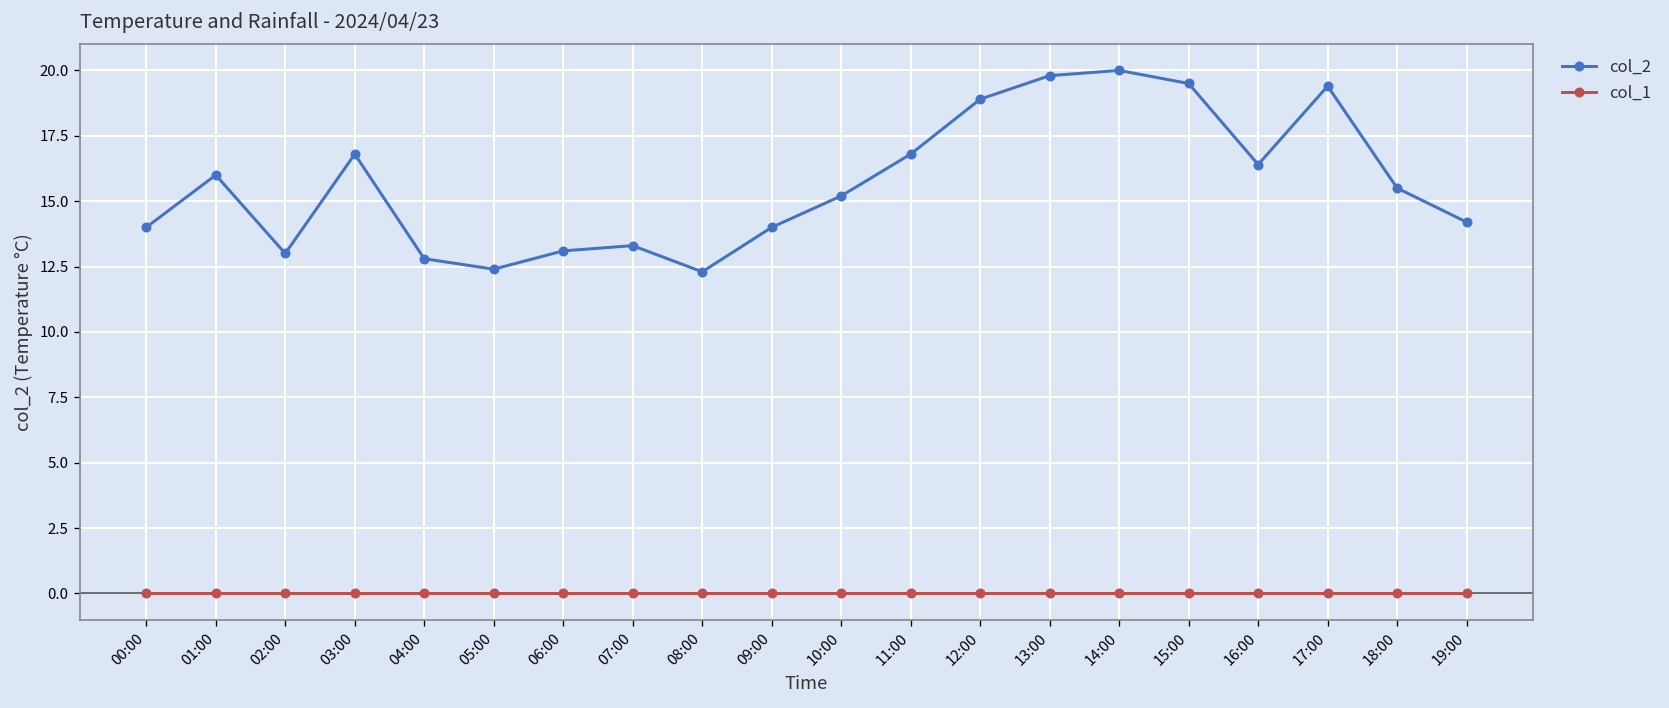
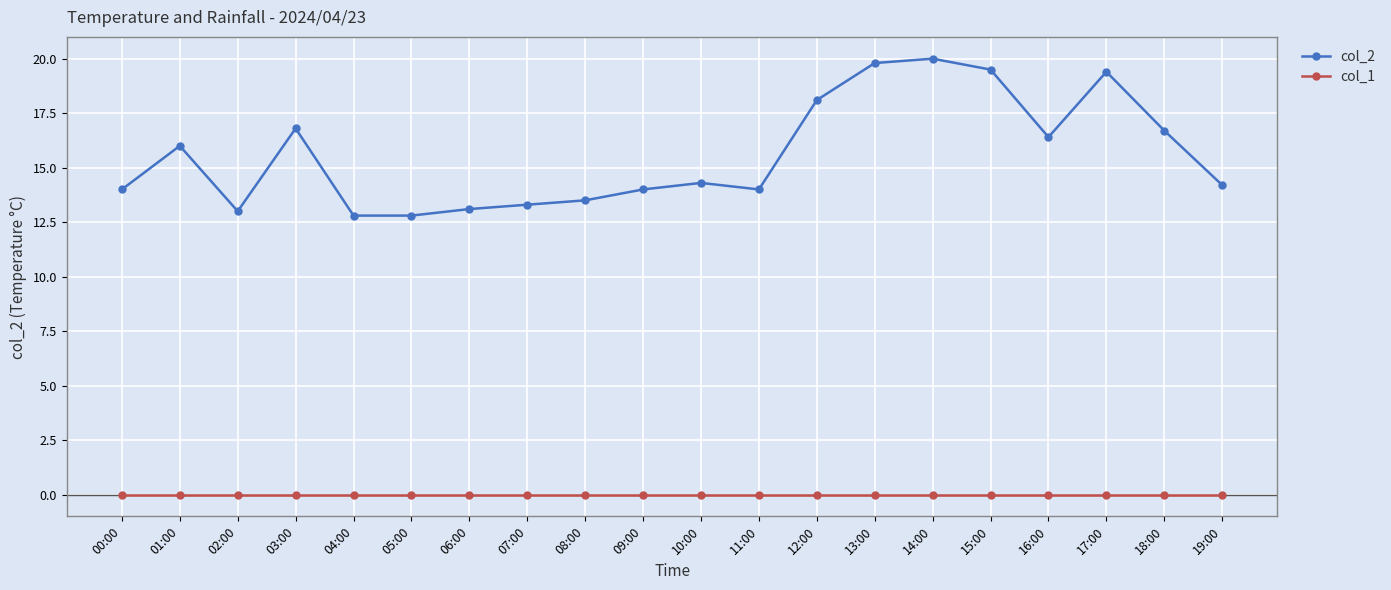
  {
    "col_2": {
      "00:00": 14.0,
      "01:00": 16.0,
      "02:00": 13.0,
      "03:00": 16.8,
      "04:00": 12.8,
-     "05:00": 12.4,
+     "05:00": 12.8,
      "06:00": 13.1,
      "07:00": 13.3,
-     "08:00": 12.3,
+     "08:00": 13.5,
      "09:00": 14.0,
-     "10:00": 15.2,
-     "11:00": 16.8,
-     "12:00": 18.9,
+     "10:00": 14.3,
+     "11:00": 14.0,
+     "12:00": 18.1,
      "13:00": 19.8,
      "14:00": 20.0,
      "15:00": 19.5,
      "16:00": 16.4,
      "17:00": 19.4,
-     "18:00": 15.5,
+     "18:00": 16.7,
      "19:00": 14.2
    },
    "col_1": {
      "00:00": 0.0,
      "01:00": 0.0,
      "02:00": 0.0,
      "03:00": 0.0,
      "04:00": 0.0,
      "05:00": 0.0,
      "06:00": 0.0,
      "07:00": 0.0,
      "08:00": 0.0,
      "09:00": 0.0,
      "10:00": 0.0,
      "11:00": 0.0,
      "12:00": 0.0,
      "13:00": 0.0,
      "14:00": 0.0,
      "15:00": 0.0,
      "16:00": 0.0,
      "17:00": 0.0,
      "18:00": 0.0,
      "19:00": 0.0
    }
  }
